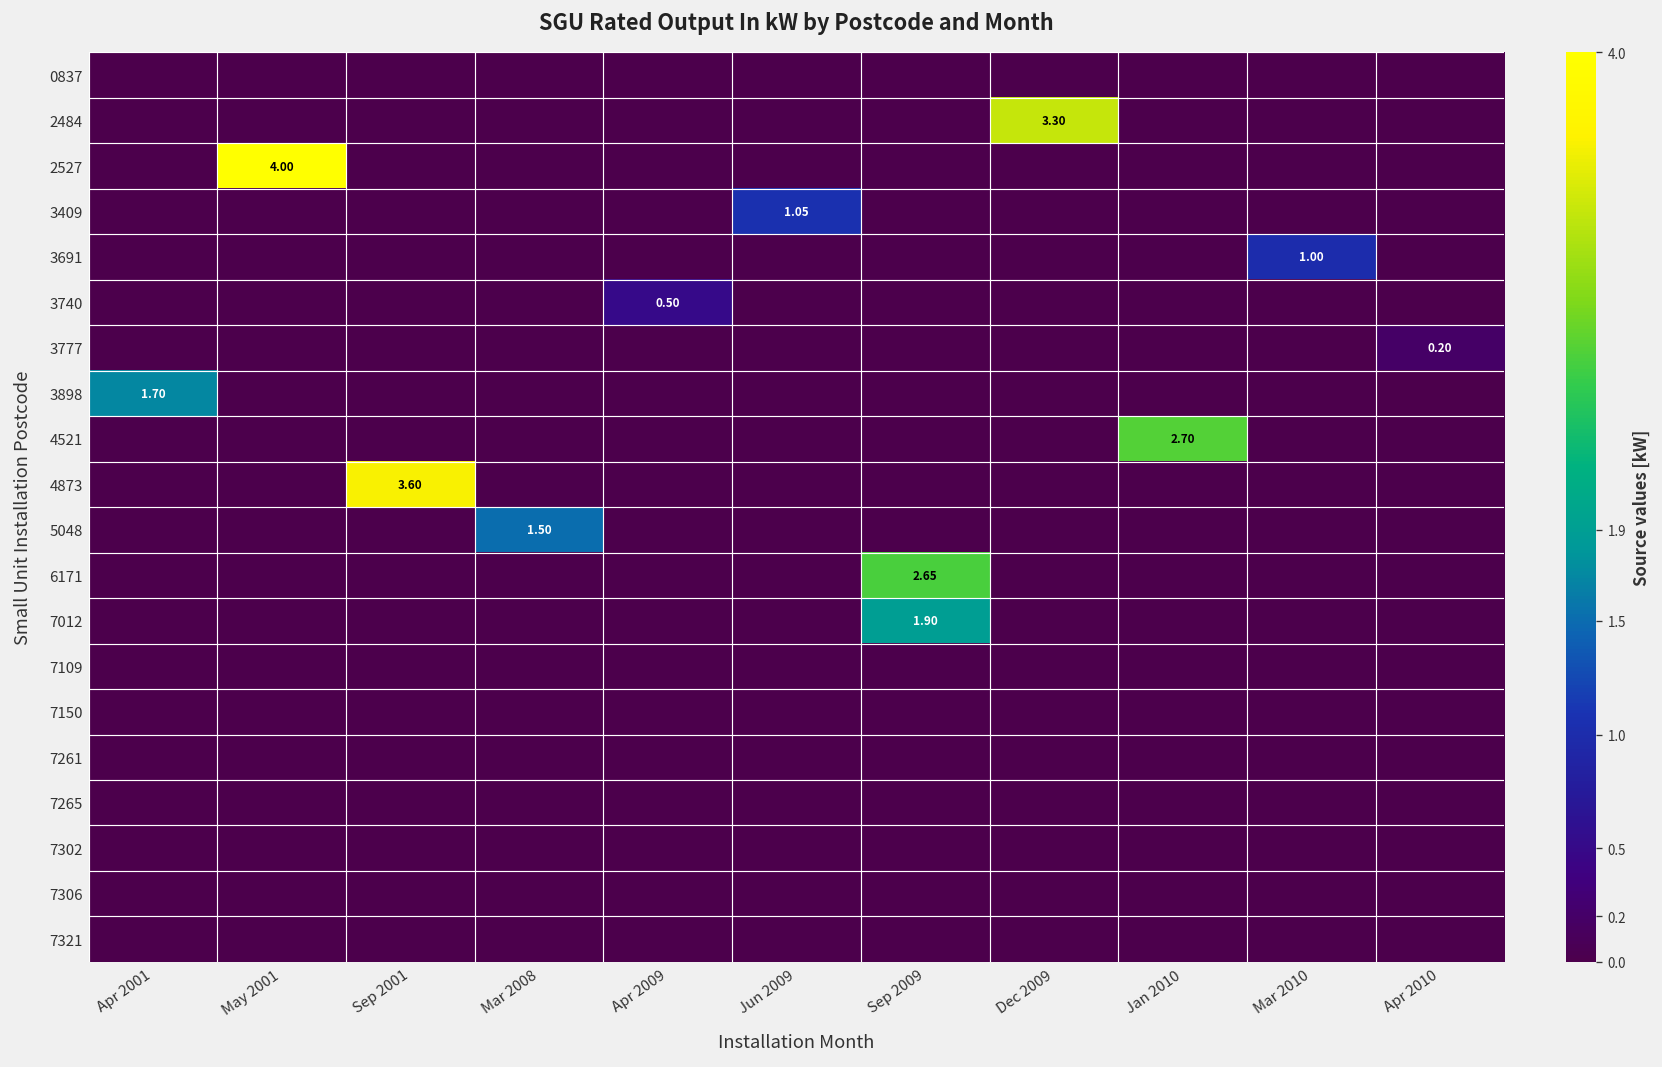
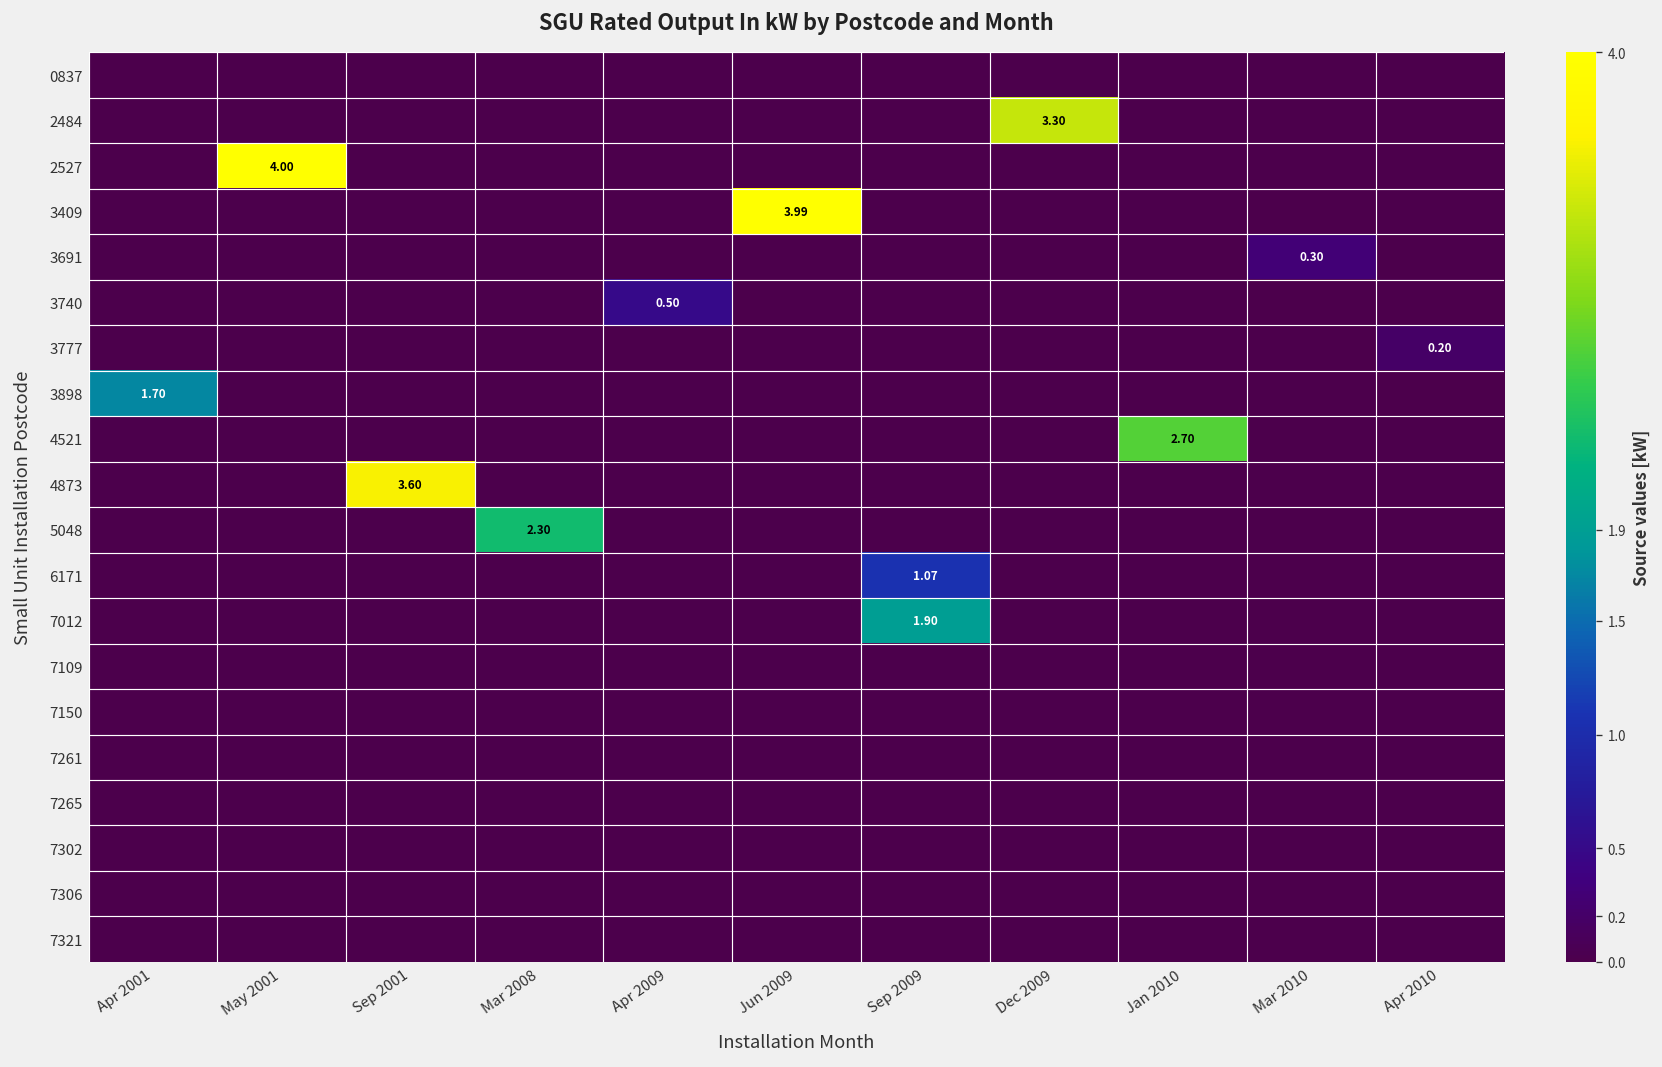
  {
    "2484": {
      "Dec 2009": 3.30
    },
    "2527": {
      "May 2001": 4.00
    },
    "3409": {
-     "Jun 2009": 1.05
+     "Jun 2009": 3.99
    },
    "3691": {
-     "Mar 2010": 1.00
+     "Mar 2010": 0.30
    },
    "3740": {
      "Apr 2009": 0.50
    },
    "3777": {
      "Apr 2010": 0.20
    },
    "3898": {
      "Apr 2001": 1.70
    },
    "4521": {
      "Jan 2010": 2.70
    },
    "4873": {
      "Sep 2001": 3.60
    },
    "5048": {
-     "Mar 2008": 1.50
+     "Mar 2008": 2.30
    },
    "6171": {
-     "Sep 2009": 2.65
+     "Sep 2009": 1.07
    },
    "7012": {
      "Sep 2009": 1.90
    }
  }
